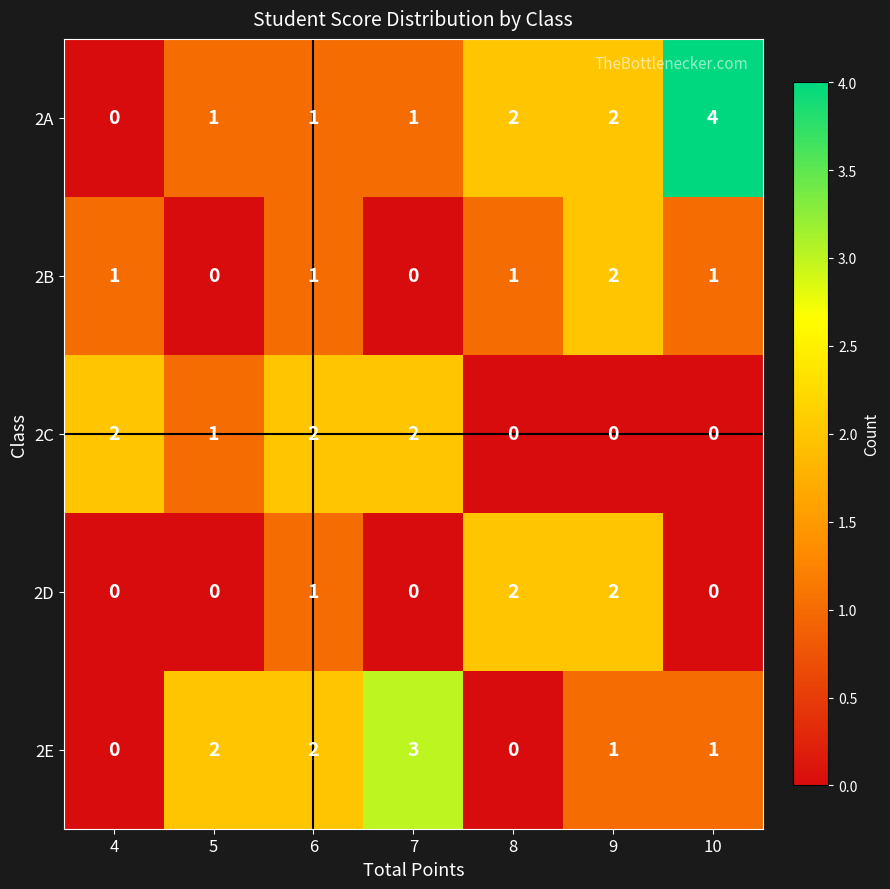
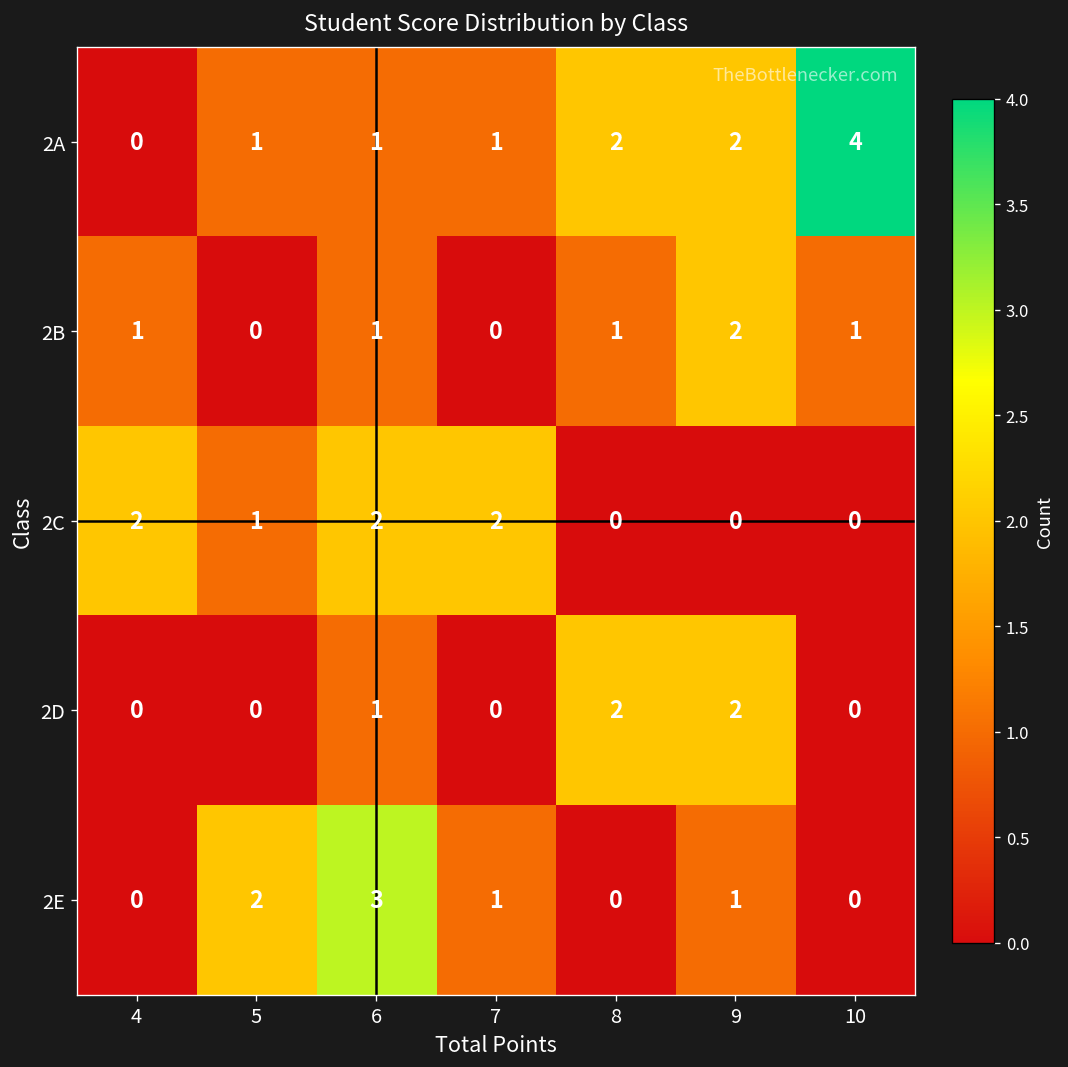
  {
    "2A": {
      "4": 0,
      "5": 1,
      "6": 1,
      "7": 1,
      "8": 2,
      "9": 2
    },
    "2B": {
      "4": 1,
      "5": 0,
      "6": 1,
      "7": 0,
      "8": 1,
      "9": 2,
      "10": 1
    },
    "2C": {
      "4": 2,
      "5": 1,
      "6": 2,
      "7": 2,
      "8": 0,
      "9": 0,
      "10": 0
    },
    "2D": {
      "4": 0,
      "5": 0,
      "6": 1,
      "7": 0,
      "8": 2,
      "9": 2,
      "10": 0
    },
    "2E": {
      "4": 0,
      "5": 2,
-     "6": 2,
-     "7": 3,
+     "6": 3,
+     "7": 1,
      "8": 0,
      "9": 1,
-     "10": 1
+     "10": 0
    }
  }
